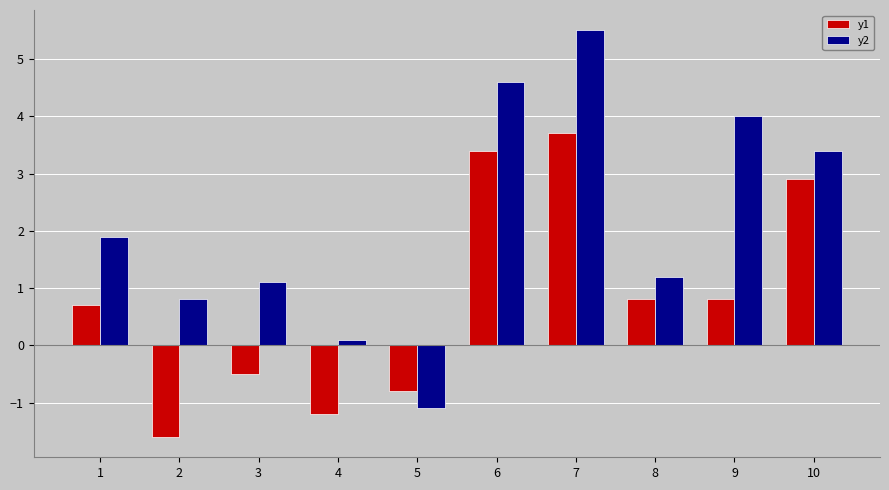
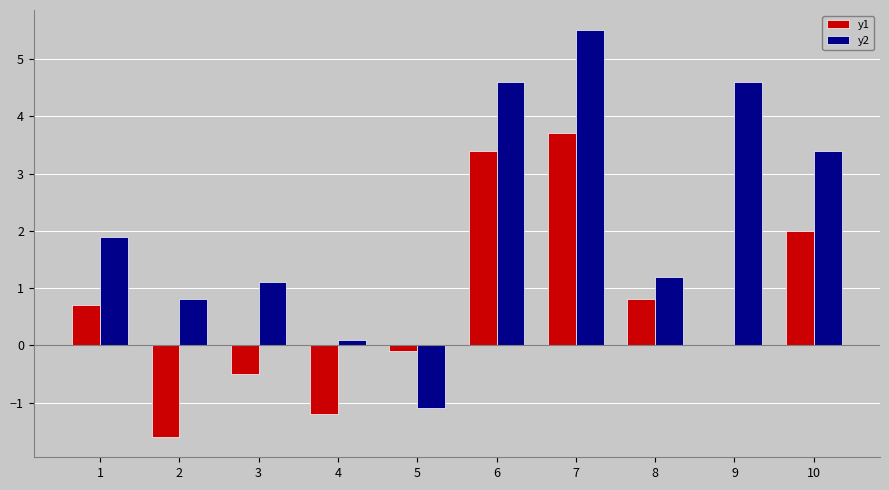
  {
    "y1": {
      "1": 0.7,
      "2": -1.6,
      "3": -0.5,
      "4": -1.2,
-     "5": -0.8,
+     "5": -0.1,
      "6": 3.4,
      "7": 3.7,
      "8": 0.8,
-     "9": 0.8,
-     "10": 2.9
+     "9": 0.0,
+     "10": 2.0
    },
    "y2": {
      "1": 1.9,
      "2": 0.8,
      "3": 1.1,
      "4": 0.1,
      "5": -1.1,
      "6": 4.6,
      "7": 5.5,
      "8": 1.2,
-     "9": 4.0,
+     "9": 4.6,
      "10": 3.4
    }
  }
